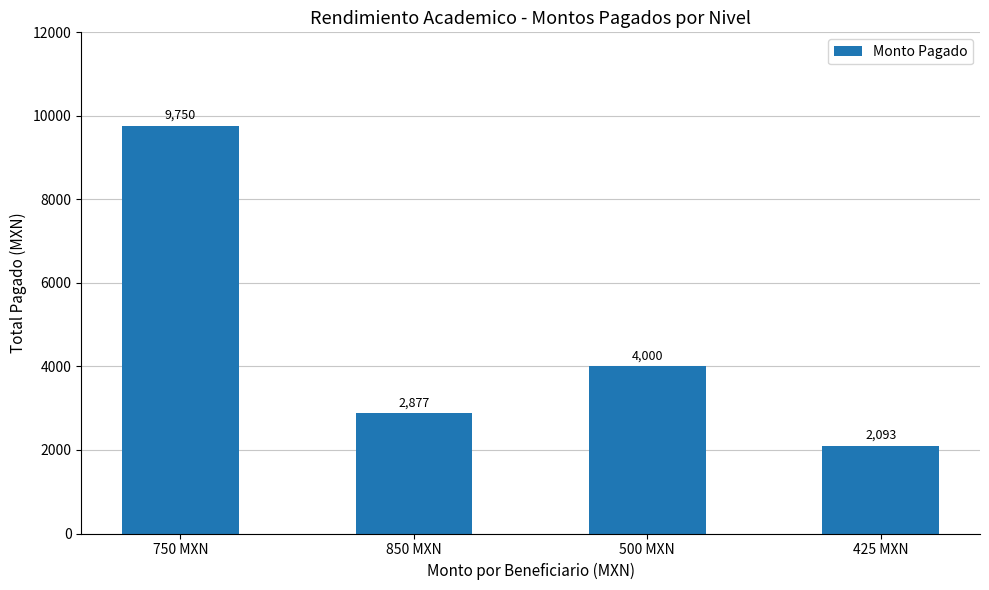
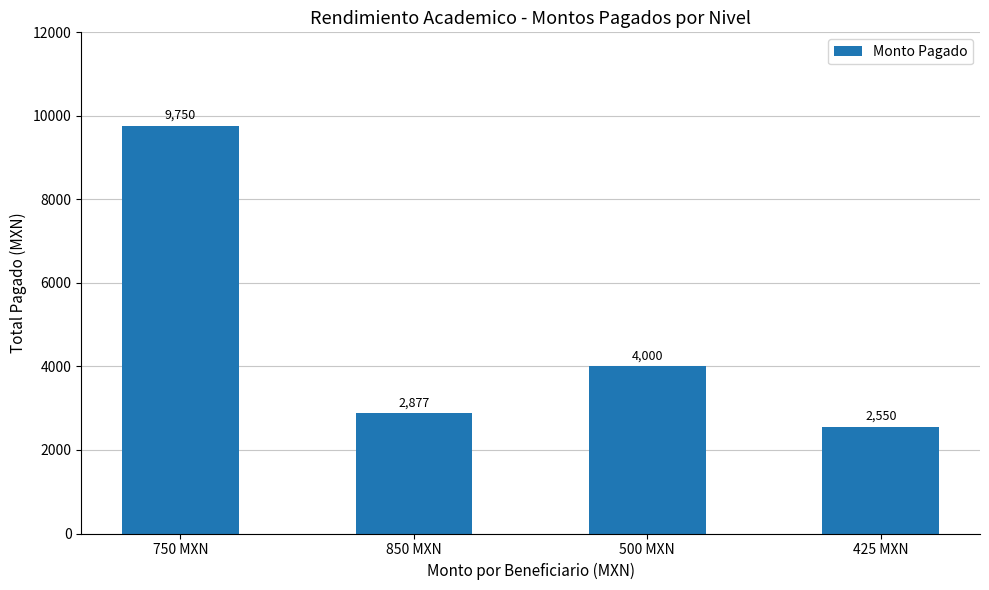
  {
    "750 MXN": "9,750",
    "850 MXN": "2,877",
    "500 MXN": "4,000",
-   "425 MXN": "2,093"
+   "425 MXN": "2,550"
  }
